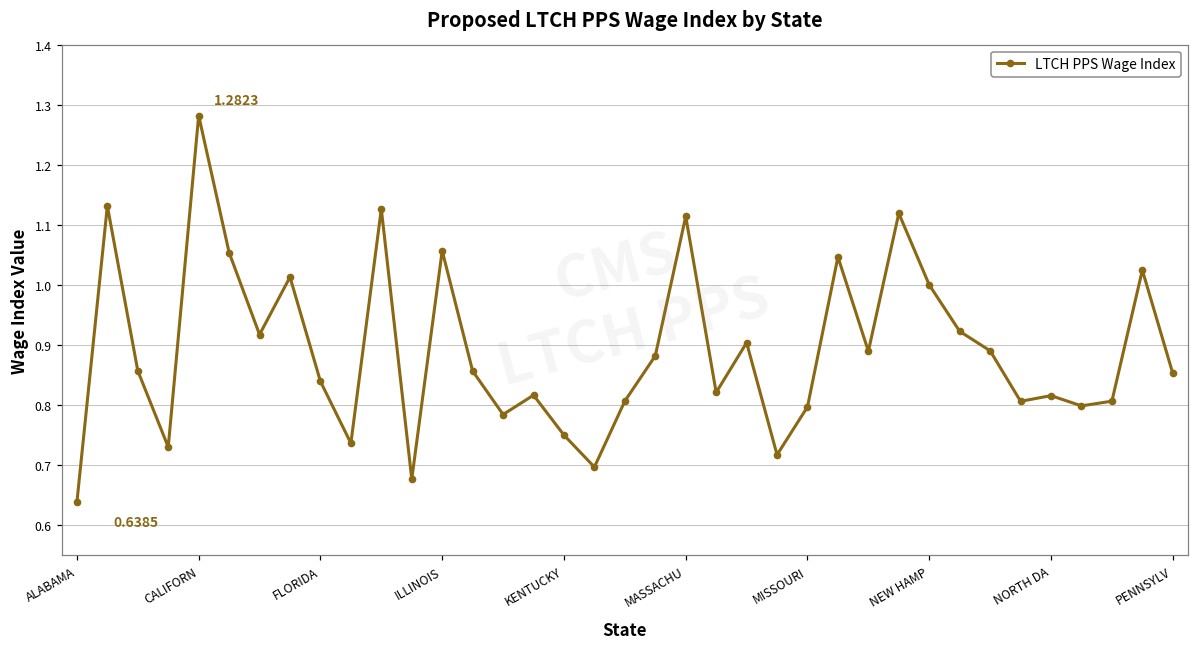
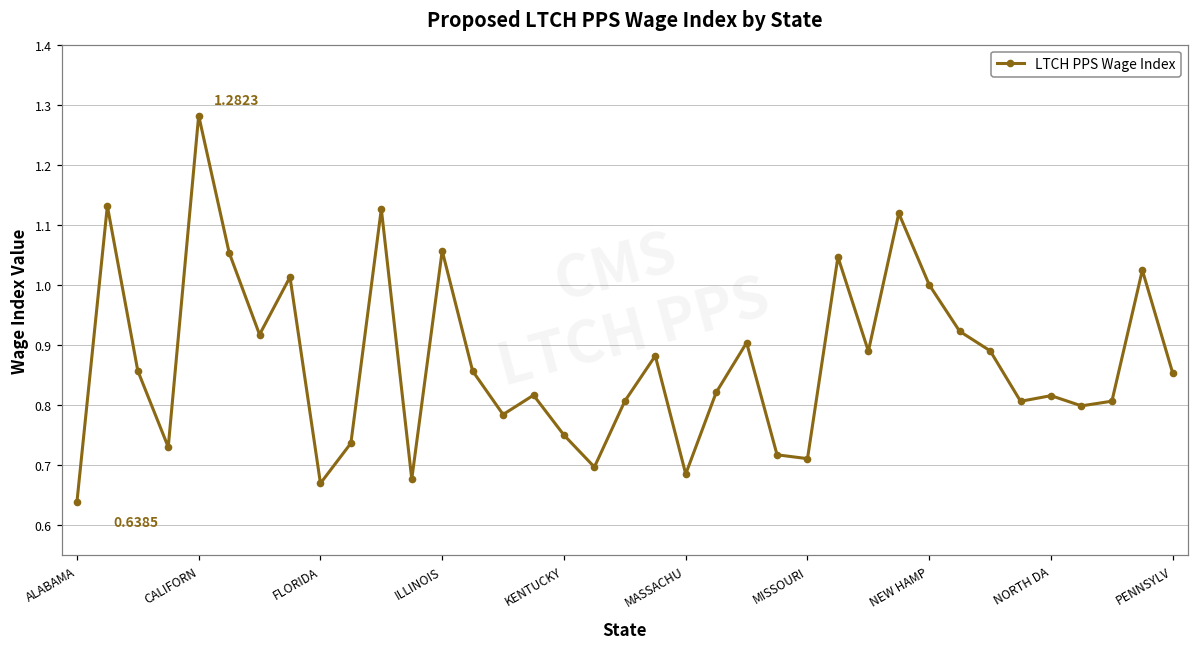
  {
    "ALABAMA": 0.64,
-   "FLORIDA": 0.84,
+   "FLORIDA": 0.67,
    "ILLINOIS": 1.06,
    "KENTUCKY": 0.75,
-   "MASSACHU": 1.11,
-   "MISSOURI": 0.80,
+   "MASSACHU": 0.69,
+   "MISSOURI": 0.71,
    "NEW HAMP": 1.00,
    "NORTH DA": 0.82,
    "PENNSYLV": 0.85
  }
